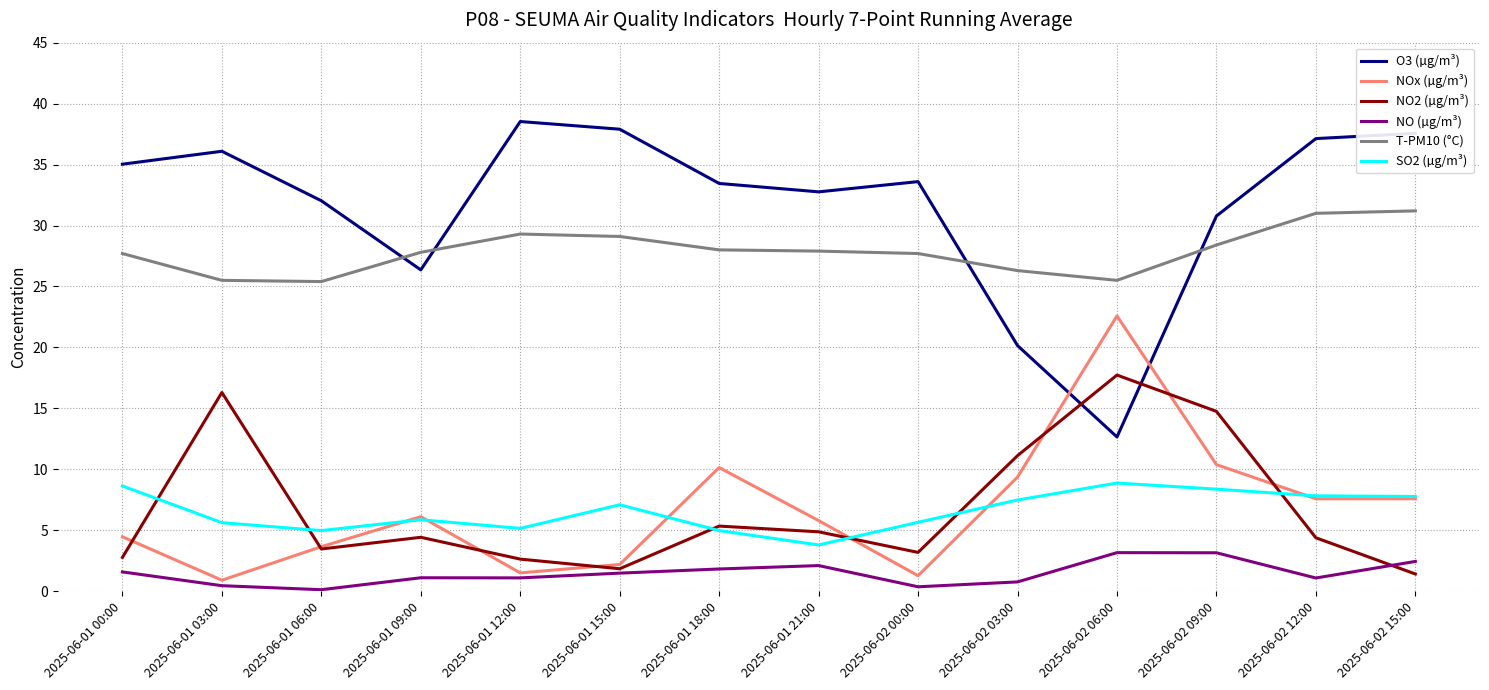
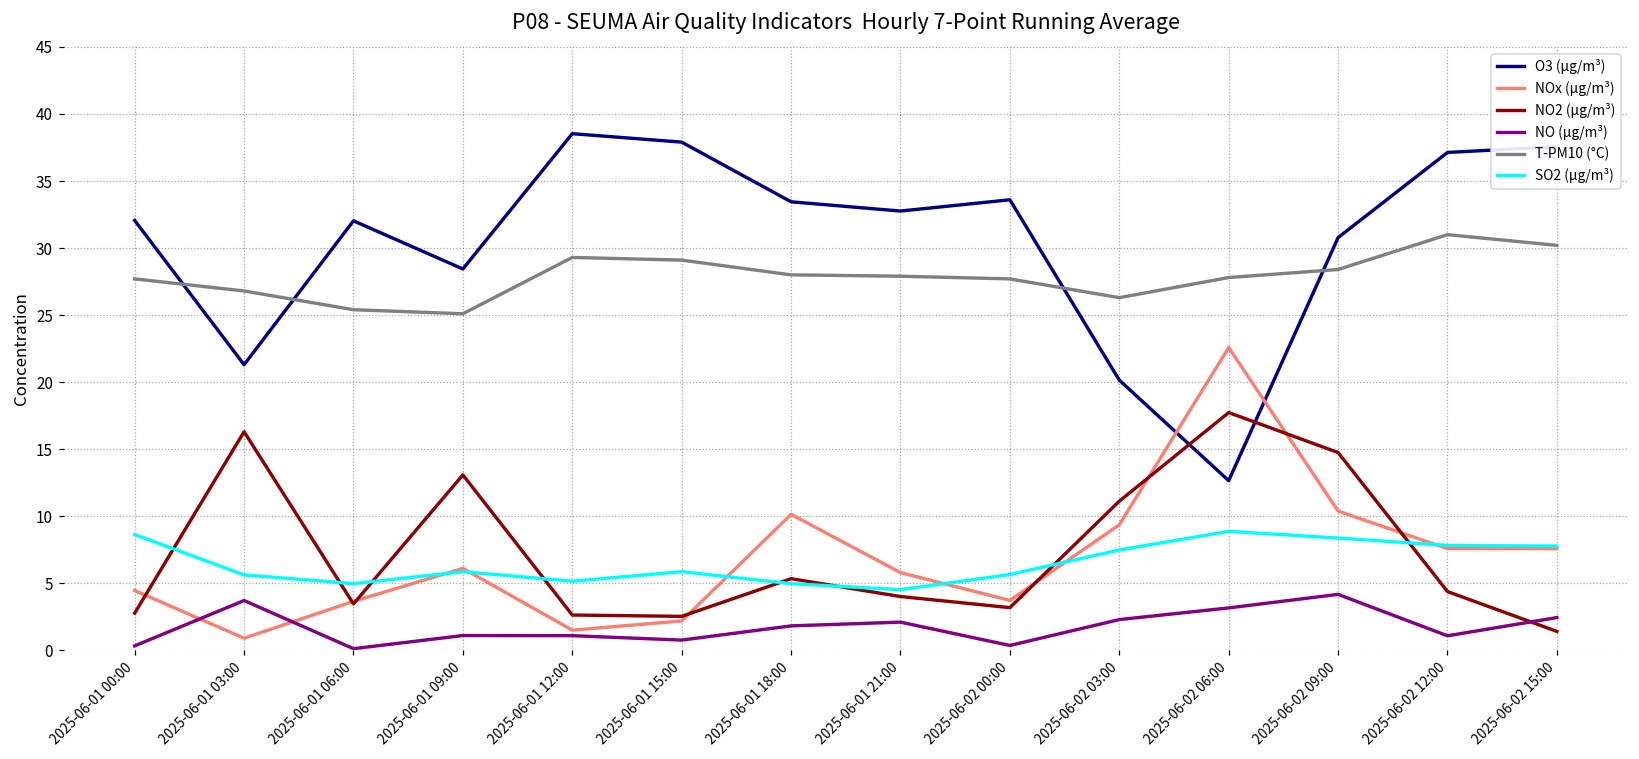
  {
    "O3 (µg/m³)": {
-     "2025-06-01 00:00": 35.0,
-     "2025-06-01 03:00": 36.1,
+     "2025-06-01 00:00": 32.1,
+     "2025-06-01 03:00": 21.3,
      "2025-06-01 06:00": 32.0,
-     "2025-06-01 09:00": 26.4,
+     "2025-06-01 09:00": 28.4,
      "2025-06-01 12:00": 38.5,
      "2025-06-01 15:00": 37.9,
      "2025-06-01 18:00": 33.5,
      "2025-06-01 21:00": 32.8,
      "2025-06-02 00:00": 33.6,
      "2025-06-02 03:00": 20.2,
      "2025-06-02 06:00": 12.7,
      "2025-06-02 09:00": 30.8,
      "2025-06-02 12:00": 37.1
    },
    "NOx (µg/m³)": {
      "2025-06-01 00:00": 4.5,
      "2025-06-01 03:00": 0.9,
      "2025-06-01 09:00": 6.1,
      "2025-06-01 12:00": 1.5,
      "2025-06-01 15:00": 2.2,
      "2025-06-01 18:00": 10.1,
      "2025-06-01 21:00": 5.8,
-     "2025-06-02 00:00": 1.3,
+     "2025-06-02 00:00": 3.7,
      "2025-06-02 03:00": 9.4,
      "2025-06-02 06:00": 22.6,
      "2025-06-02 09:00": 10.4,
      "2025-06-02 12:00": 7.6
    },
    "NO2 (µg/m³)": {
      "2025-06-01 00:00": 2.8,
      "2025-06-01 03:00": 16.3,
-     "2025-06-01 09:00": 4.4,
+     "2025-06-01 09:00": 13.1,
      "2025-06-01 12:00": 2.6,
-     "2025-06-01 15:00": 1.8,
+     "2025-06-01 15:00": 2.5,
      "2025-06-01 18:00": 5.3,
-     "2025-06-01 21:00": 4.9,
+     "2025-06-01 21:00": 4.0,
      "2025-06-02 00:00": 3.2,
      "2025-06-02 03:00": 11.1,
      "2025-06-02 06:00": 17.7,
      "2025-06-02 09:00": 14.8,
      "2025-06-02 12:00": 4.4,
      "2025-06-02 15:00": 1.4
    },
    "NO (µg/m³)": {
-     "2025-06-01 00:00": 1.6,
-     "2025-06-01 03:00": 0.5,
+     "2025-06-01 00:00": 0.3,
+     "2025-06-01 03:00": 3.7,
      "2025-06-01 06:00": 0.1,
      "2025-06-01 09:00": 1.1,
      "2025-06-01 12:00": 1.1,
-     "2025-06-01 15:00": 1.5,
+     "2025-06-01 15:00": 0.8,
      "2025-06-01 18:00": 1.8,
      "2025-06-01 21:00": 2.1,
      "2025-06-02 00:00": 0.4,
-     "2025-06-02 03:00": 0.8,
+     "2025-06-02 03:00": 2.3,
      "2025-06-02 06:00": 3.2,
-     "2025-06-02 09:00": 3.2,
+     "2025-06-02 09:00": 4.2,
      "2025-06-02 12:00": 1.1,
      "2025-06-02 15:00": 2.4
    },
    "T-PM10 (°C)": {
      "2025-06-01 00:00": 27.7,
-     "2025-06-01 03:00": 25.5,
+     "2025-06-01 03:00": 26.8,
      "2025-06-01 06:00": 25.4,
-     "2025-06-01 09:00": 27.8,
+     "2025-06-01 09:00": 25.1,
      "2025-06-01 12:00": 29.3,
      "2025-06-01 15:00": 29.1,
      "2025-06-01 18:00": 28.0,
      "2025-06-01 21:00": 27.9,
      "2025-06-02 00:00": 27.7,
      "2025-06-02 03:00": 26.3,
-     "2025-06-02 06:00": 25.5,
+     "2025-06-02 06:00": 27.8,
      "2025-06-02 09:00": 28.4,
      "2025-06-02 12:00": 31.0,
-     "2025-06-02 15:00": 31.2
+     "2025-06-02 15:00": 30.2
    },
    "SO2 (µg/m³)": {
      "2025-06-01 00:00": 8.6,
      "2025-06-01 03:00": 5.6,
      "2025-06-01 06:00": 5.0,
      "2025-06-01 09:00": 5.9,
      "2025-06-01 12:00": 5.2,
-     "2025-06-01 15:00": 7.1,
+     "2025-06-01 15:00": 5.9,
      "2025-06-01 18:00": 5.0,
-     "2025-06-01 21:00": 3.8,
+     "2025-06-01 21:00": 4.5,
      "2025-06-02 00:00": 5.7,
      "2025-06-02 03:00": 7.5,
      "2025-06-02 06:00": 8.9,
      "2025-06-02 09:00": 8.4,
      "2025-06-02 12:00": 7.8
    }
  }
